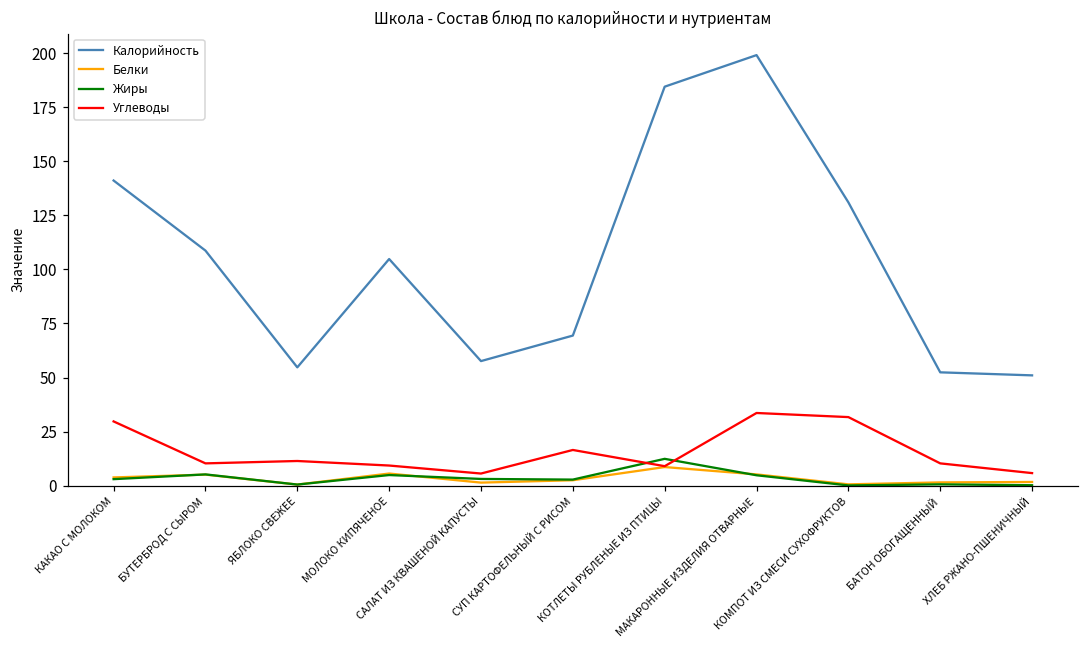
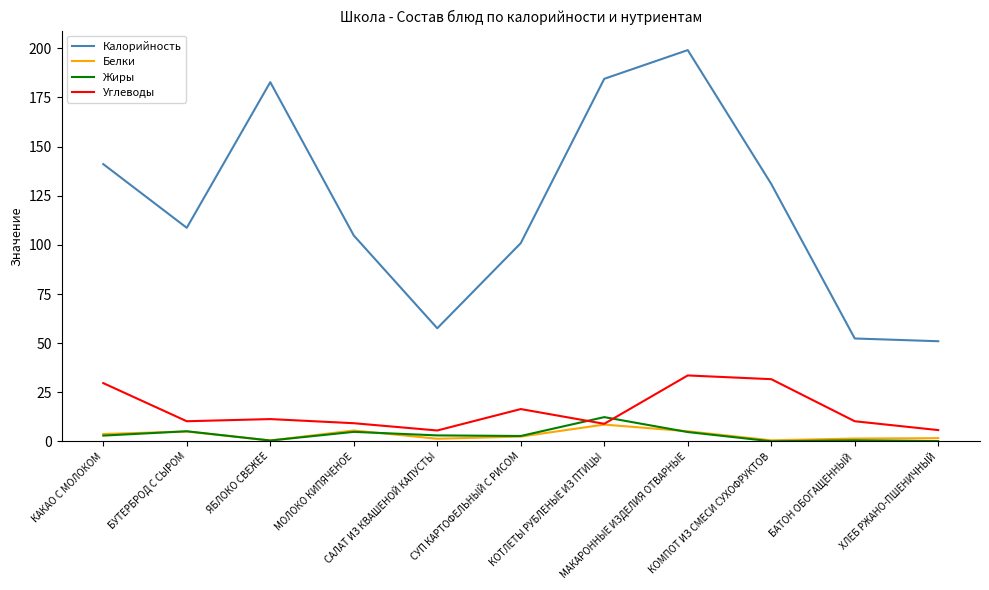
  {
    "Калорийность": {
      "КАКАО С МОЛОКОМ": 141,
      "БУТЕРБРОД С СЫРОМ": 109,
-     "ЯБЛОКО СВЕЖЕЕ": 55,
+     "ЯБЛОКО СВЕЖЕЕ": 183,
      "МОЛОКО КИПЯЧЕНОЕ": 105,
      "САЛАТ ИЗ КВАШЕНОЙ КАПУСТЫ": 58,
-     "СУП КАРТОФЕЛЬНЫЙ С РИСОМ": 69,
+     "СУП КАРТОФЕЛЬНЫЙ С РИСОМ": 101,
      "КОТЛЕТЫ РУБЛЕНЫЕ ИЗ ПТИЦЫ": 185,
      "МАКАРОННЫЕ ИЗДЕЛИЯ ОТВАРНЫЕ": 199,
      "КОМПОТ ИЗ СМЕСИ СУХОФРУКТОВ": 131,
      "БАТОН ОБОГАЩЕННЫЙ": 52,
      "ХЛЕБ РЖАНО-ПШЕНИЧНЫЙ": 51
    },
    "Белки": {
      "САЛАТ ИЗ КВАШЕНОЙ КАПУСТЫ": 1,
      "ХЛЕБ РЖАНО-ПШЕНИЧНЫЙ": 2
    },
    "Жиры": {
      "САЛАТ ИЗ КВАШЕНОЙ КАПУСТЫ": 3,
      "КОТЛЕТЫ РУБЛЕНЫЕ ИЗ ПТИЦЫ": 12,
      "ХЛЕБ РЖАНО-ПШЕНИЧНЫЙ": 0
    },
    "Углеводы": {
      "КАКАО С МОЛОКОМ": 30,
      "БУТЕРБРОД С СЫРОМ": 10,
      "ЯБЛОКО СВЕЖЕЕ": 11,
      "МОЛОКО КИПЯЧЕНОЕ": 9,
      "САЛАТ ИЗ КВАШЕНОЙ КАПУСТЫ": 6,
      "СУП КАРТОФЕЛЬНЫЙ С РИСОМ": 17,
      "МАКАРОННЫЕ ИЗДЕЛИЯ ОТВАРНЫЕ": 34,
      "КОМПОТ ИЗ СМЕСИ СУХОФРУКТОВ": 32,
      "БАТОН ОБОГАЩЕННЫЙ": 10,
      "ХЛЕБ РЖАНО-ПШЕНИЧНЫЙ": 6
    }
  }
